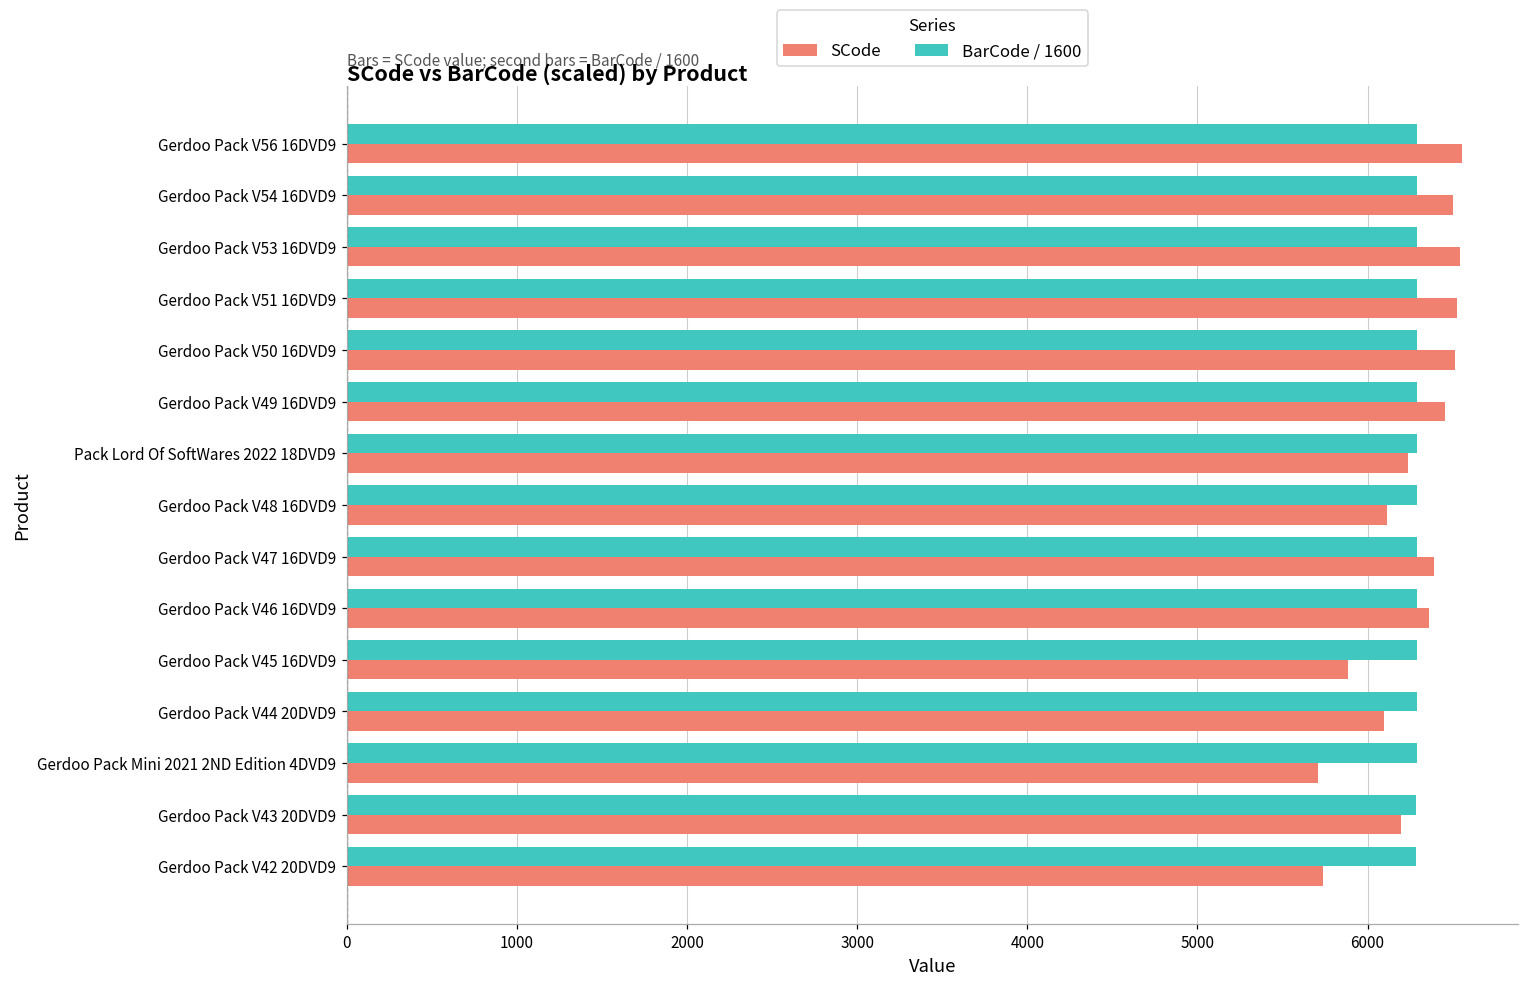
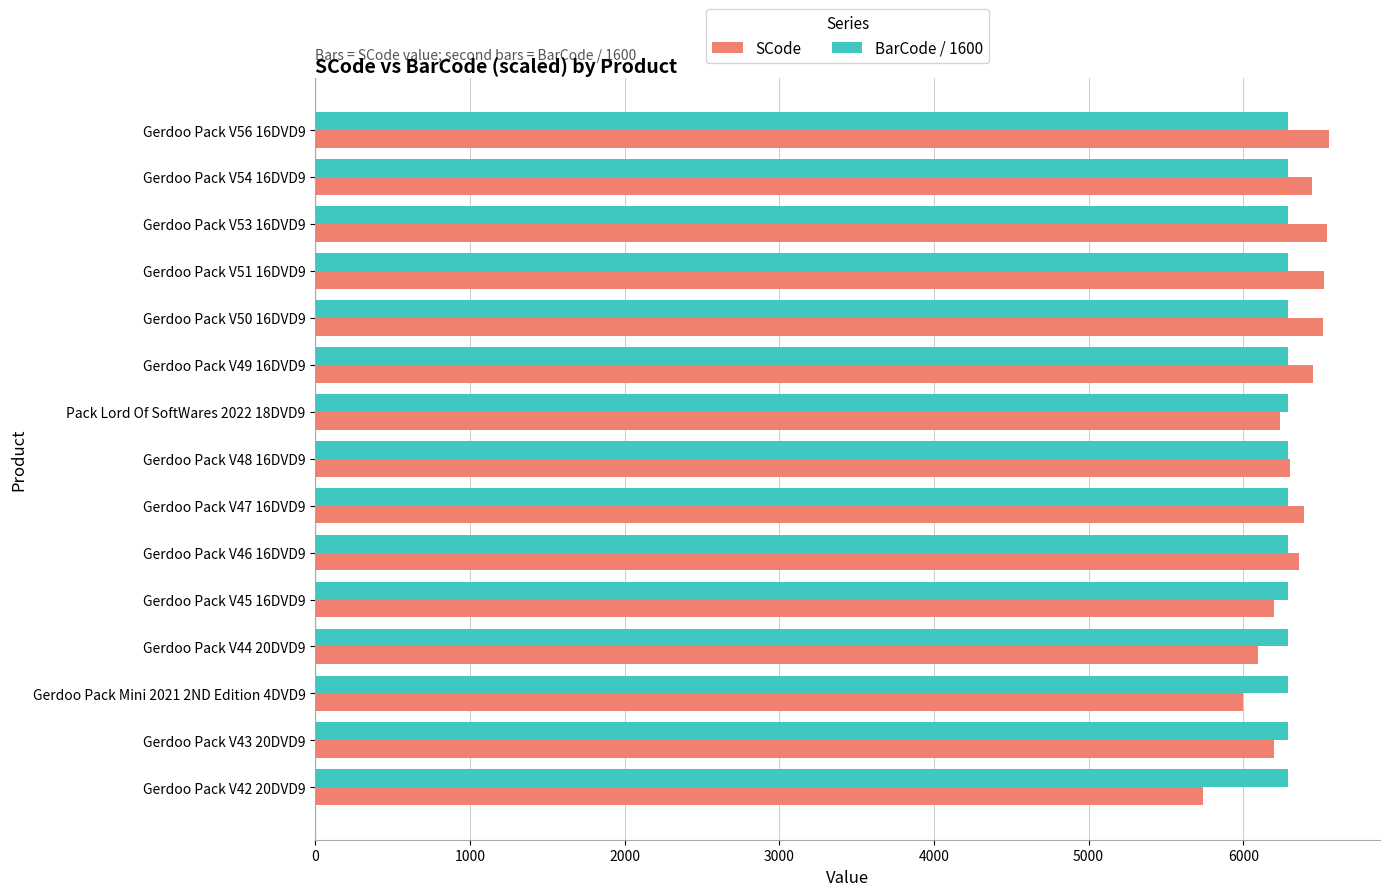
  {
    "SCode": {
      "Gerdoo Pack V56 16DVD9": 6560,
-     "Gerdoo Pack V54 16DVD9": 6500,
+     "Gerdoo Pack V54 16DVD9": 6440,
      "Gerdoo Pack V53 16DVD9": 6540,
      "Gerdoo Pack V51 16DVD9": 6520,
      "Gerdoo Pack V50 16DVD9": 6520,
      "Gerdoo Pack V49 16DVD9": 6450,
      "Pack Lord Of SoftWares 2022 18DVD9": 6240,
-     "Gerdoo Pack V48 16DVD9": 6120,
+     "Gerdoo Pack V48 16DVD9": 6300,
      "Gerdoo Pack V47 16DVD9": 6390,
      "Gerdoo Pack V46 16DVD9": 6360,
-     "Gerdoo Pack V45 16DVD9": 5890,
+     "Gerdoo Pack V45 16DVD9": 6200,
      "Gerdoo Pack V44 20DVD9": 6090,
-     "Gerdoo Pack Mini 2021 2ND Edition 4DVD9": 5710,
+     "Gerdoo Pack Mini 2021 2ND Edition 4DVD9": 6000,
      "Gerdoo Pack V43 20DVD9": 6200,
      "Gerdoo Pack V42 20DVD9": 5740
    },
    "BarCode / 1600": {
      "Gerdoo Pack V56 16DVD9": 6290,
      "Gerdoo Pack V54 16DVD9": 6290,
      "Gerdoo Pack V53 16DVD9": 6290,
      "Gerdoo Pack V51 16DVD9": 6290,
      "Gerdoo Pack V50 16DVD9": 6290,
      "Gerdoo Pack V49 16DVD9": 6290,
      "Pack Lord Of SoftWares 2022 18DVD9": 6290,
      "Gerdoo Pack V48 16DVD9": 6290,
      "Gerdoo Pack V47 16DVD9": 6290,
      "Gerdoo Pack V46 16DVD9": 6290,
      "Gerdoo Pack V45 16DVD9": 6290,
      "Gerdoo Pack V44 20DVD9": 6290,
      "Gerdoo Pack Mini 2021 2ND Edition 4DVD9": 6290,
      "Gerdoo Pack V43 20DVD9": 6290,
      "Gerdoo Pack V42 20DVD9": 6290
    }
  }
